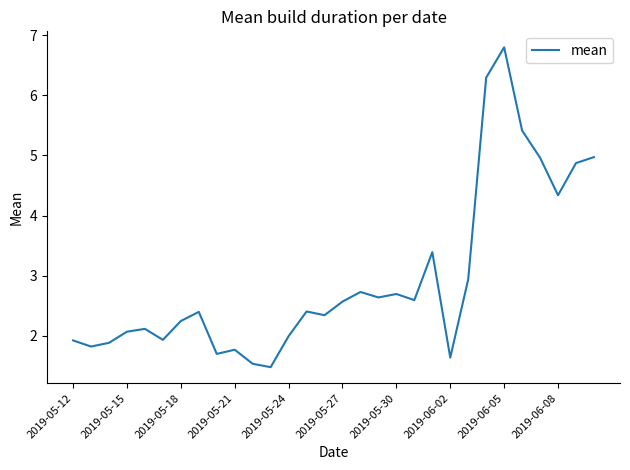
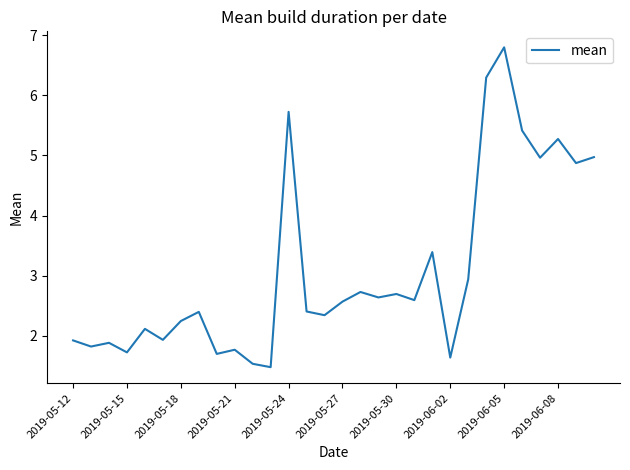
  {
    "2019-05-12": 1.9,
-   "2019-05-15": 2.1,
+   "2019-05-15": 1.7,
    "2019-05-18": 2.2,
    "2019-05-21": 1.8,
-   "2019-05-24": 2.0,
+   "2019-05-24": 5.7,
    "2019-05-27": 2.6,
    "2019-05-30": 2.7,
    "2019-06-02": 1.6,
    "2019-06-05": 6.8,
-   "2019-06-08": 4.3
+   "2019-06-08": 5.3
  }
